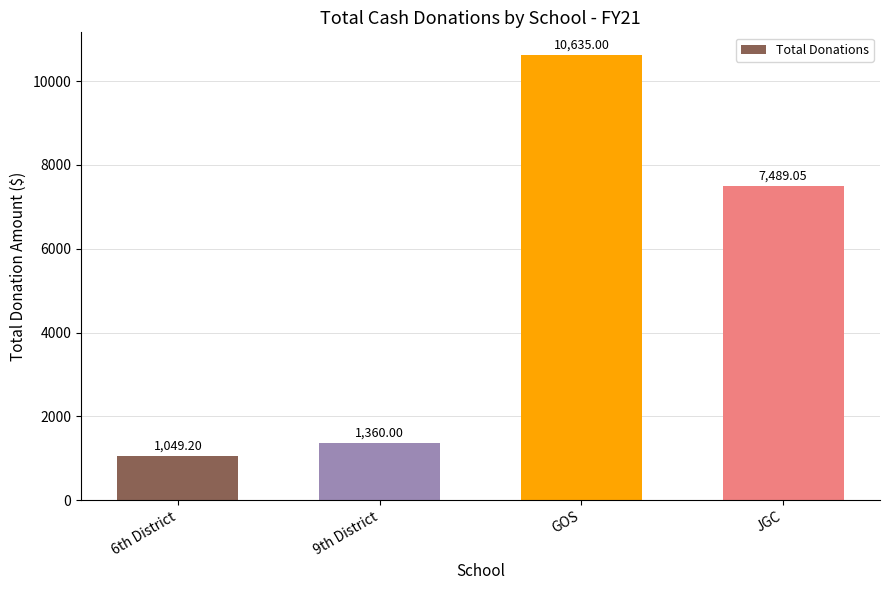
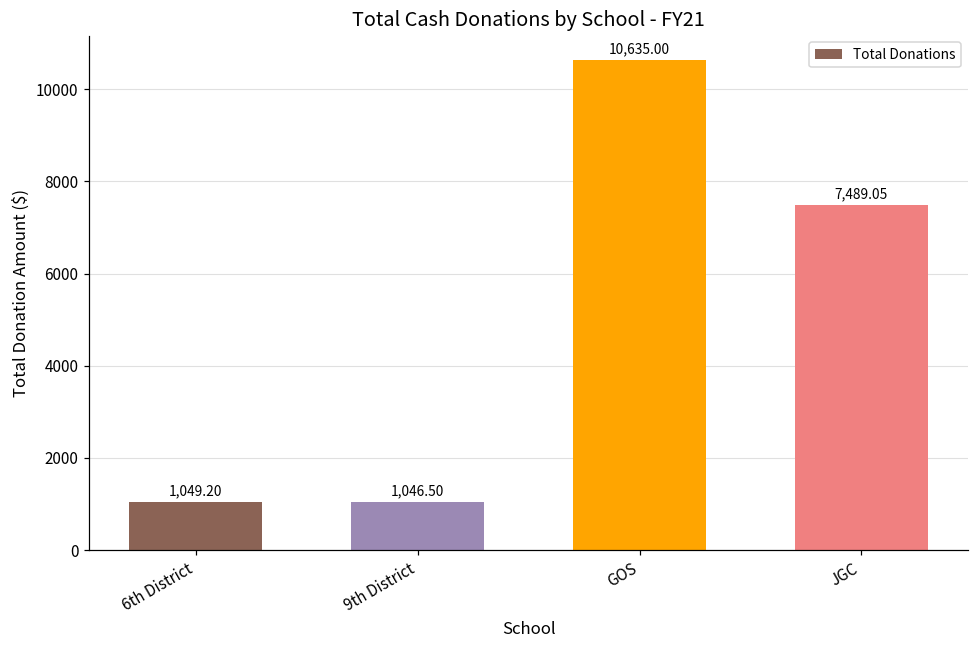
  {
    "6th District": "1,049.20",
-   "9th District": "1,360.00",
+   "9th District": "1,046.50",
    "GOS": "10,635.00",
    "JGC": "7,489.05"
  }
